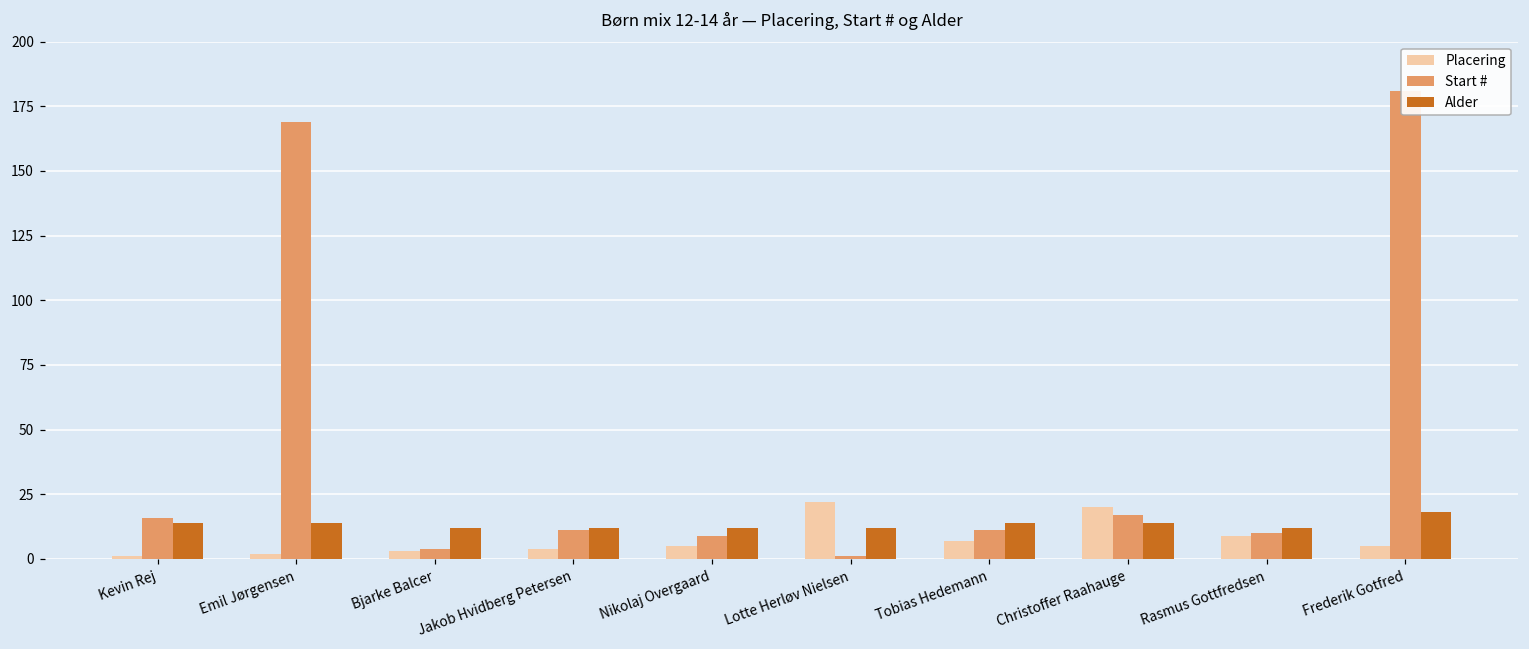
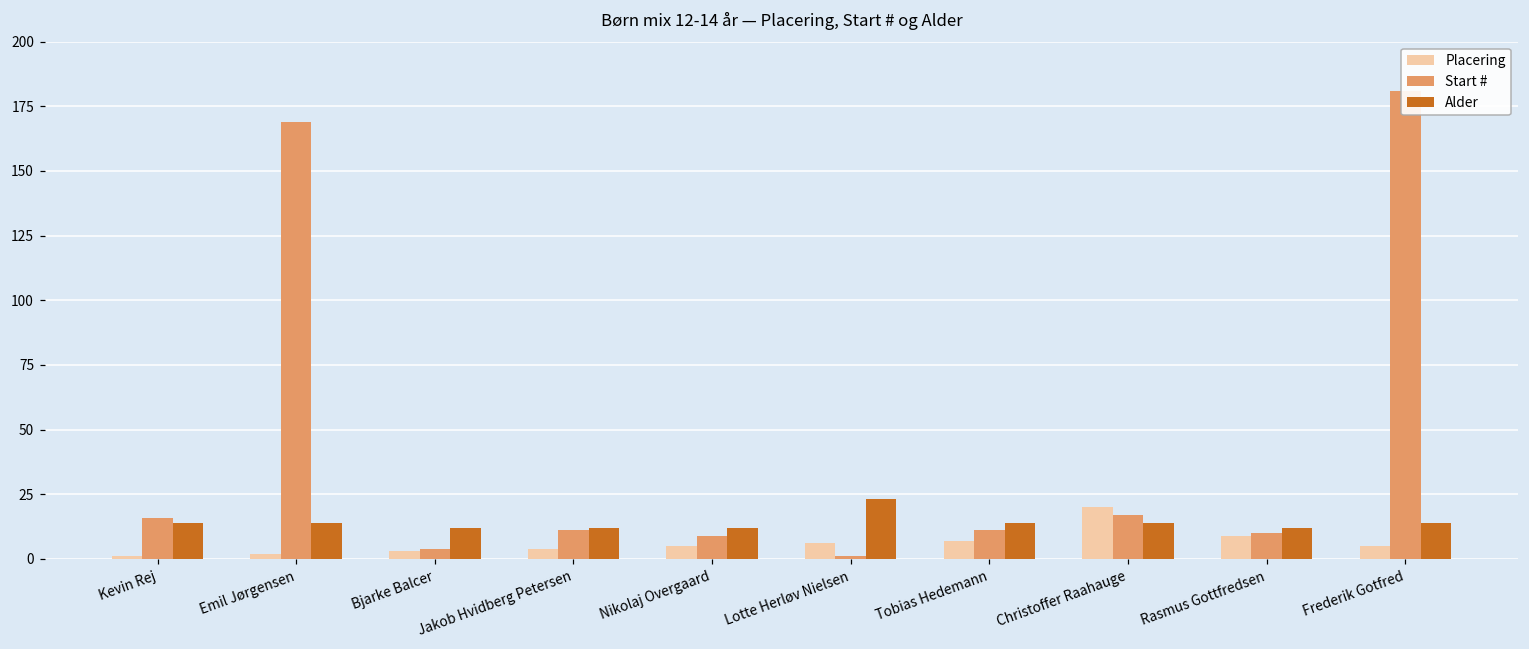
  {
    "Placering": {
      "Emil Jørgensen": 2,
      "Bjarke Balcer": 3,
      "Jakob Hvidberg Petersen": 4,
      "Nikolaj Overgaard": 5,
-     "Lotte Herløv Nielsen": 22,
+     "Lotte Herløv Nielsen": 6,
      "Tobias Hedemann": 7,
      "Christoffer Raahauge": 20,
      "Rasmus Gottfredsen": 9,
      "Frederik Gotfred": 5
    },
    "Start #": {
      "Kevin Rej": 16,
      "Emil Jørgensen": 169,
      "Bjarke Balcer": 4,
      "Jakob Hvidberg Petersen": 11,
      "Nikolaj Overgaard": 9,
      "Tobias Hedemann": 11,
      "Christoffer Raahauge": 17,
      "Rasmus Gottfredsen": 10
    },
    "Alder": {
      "Kevin Rej": 14,
      "Emil Jørgensen": 14,
      "Bjarke Balcer": 12,
      "Jakob Hvidberg Petersen": 12,
      "Nikolaj Overgaard": 12,
-     "Lotte Herløv Nielsen": 12,
+     "Lotte Herløv Nielsen": 23,
      "Tobias Hedemann": 14,
      "Christoffer Raahauge": 14,
      "Rasmus Gottfredsen": 12,
-     "Frederik Gotfred": 18
+     "Frederik Gotfred": 14
    }
  }
